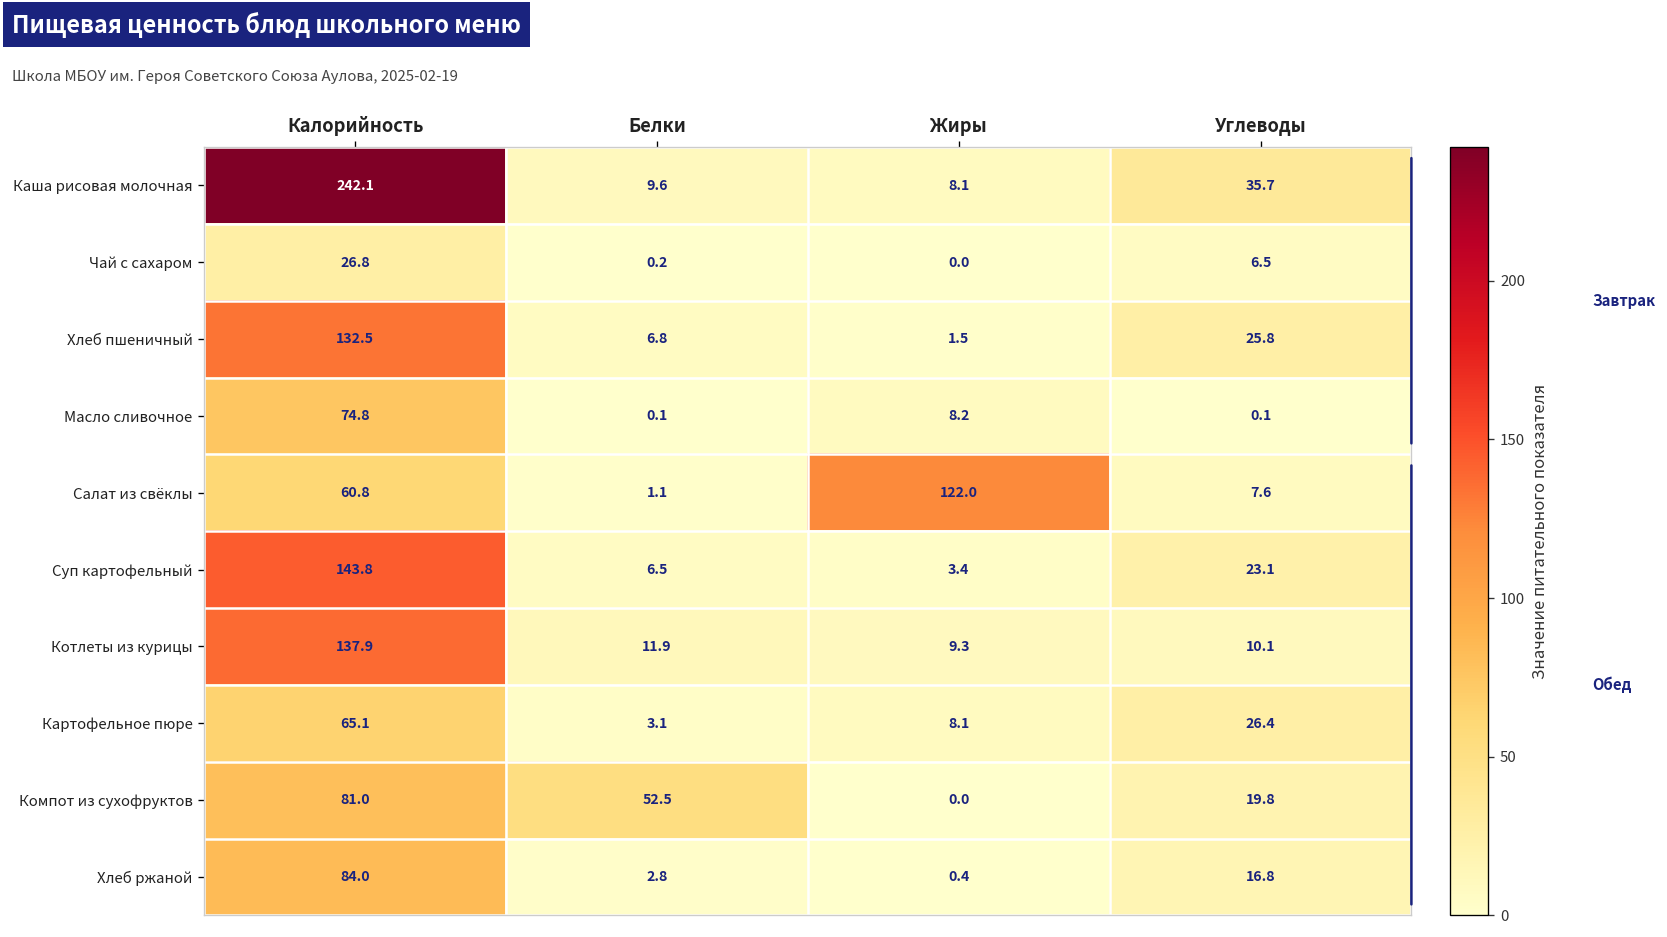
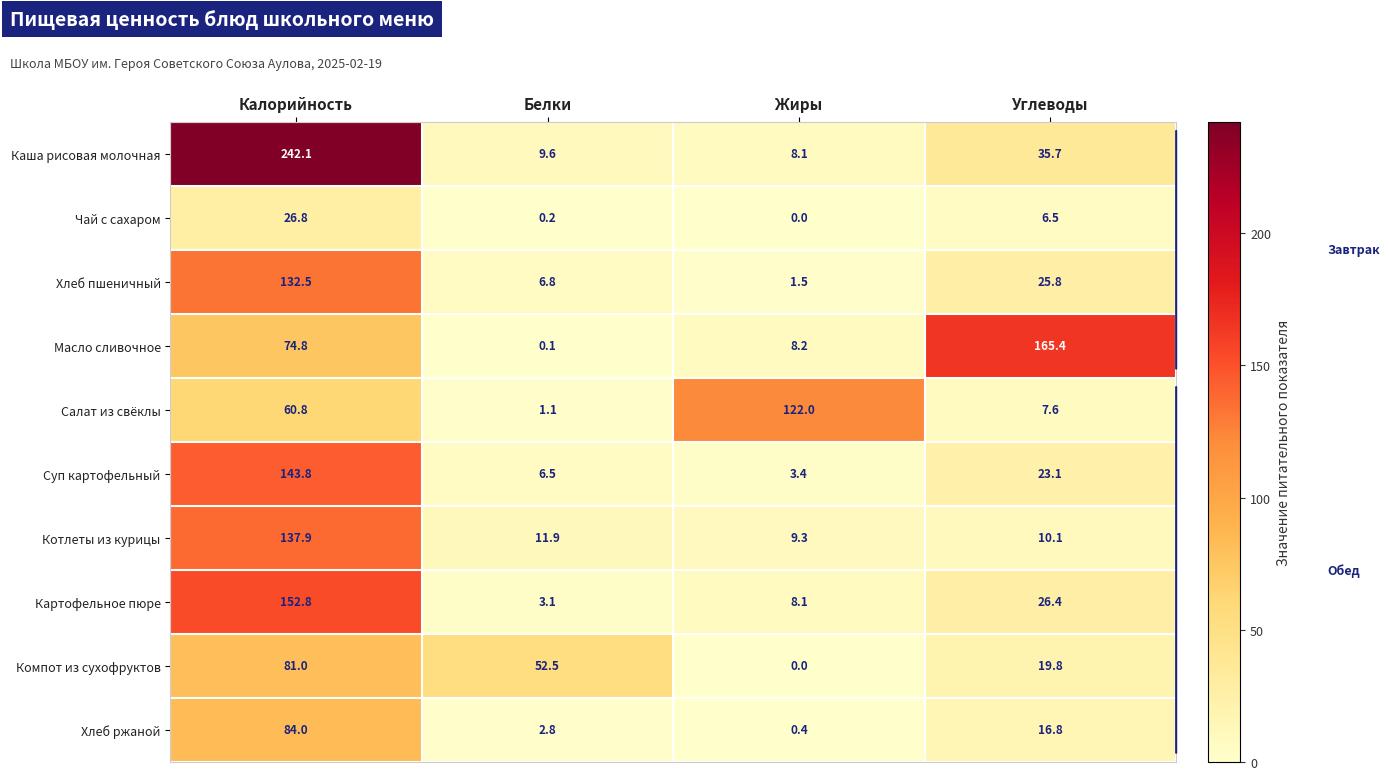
  {
    "Каша рисовая молочная": {
      "Калорийность": 242.1,
      "Белки": 9.6,
      "Жиры": 8.1,
      "Углеводы": 35.7
    },
    "Чай с сахаром": {
      "Калорийность": 26.8,
      "Белки": 0.2,
      "Жиры": 0.0,
      "Углеводы": 6.5
    },
    "Хлеб пшеничный": {
      "Калорийность": 132.5,
      "Белки": 6.8,
      "Жиры": 1.5,
      "Углеводы": 25.8
    },
    "Масло сливочное": {
      "Калорийность": 74.8,
      "Белки": 0.1,
      "Жиры": 8.2,
-     "Углеводы": 0.1
+     "Углеводы": 165.4
    },
    "Салат из свёклы": {
      "Калорийность": 60.8,
      "Белки": 1.1,
      "Жиры": 122.0,
      "Углеводы": 7.6
    },
    "Суп картофельный": {
      "Калорийность": 143.8,
      "Белки": 6.5,
      "Жиры": 3.4,
      "Углеводы": 23.1
    },
    "Котлеты из курицы": {
      "Калорийность": 137.9,
      "Белки": 11.9,
      "Жиры": 9.3,
      "Углеводы": 10.1
    },
    "Картофельное пюре": {
-     "Калорийность": 65.1,
+     "Калорийность": 152.8,
      "Белки": 3.1,
      "Жиры": 8.1,
      "Углеводы": 26.4
    },
    "Компот из сухофруктов": {
      "Калорийность": 81.0,
      "Белки": 52.5,
      "Жиры": 0.0,
      "Углеводы": 19.8
    },
    "Хлеб ржаной": {
      "Калорийность": 84.0,
      "Белки": 2.8,
      "Жиры": 0.4,
      "Углеводы": 16.8
    }
  }
